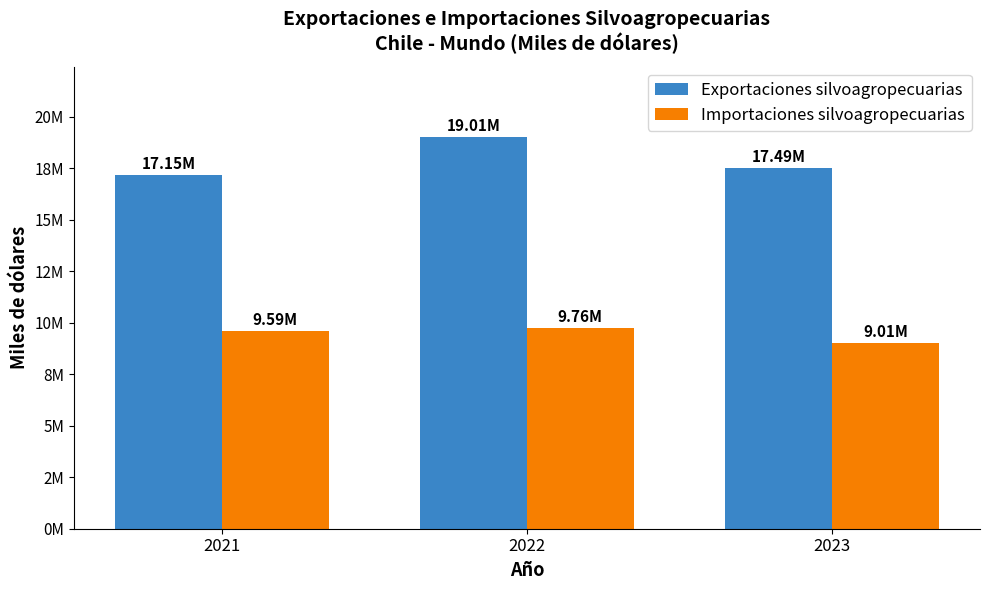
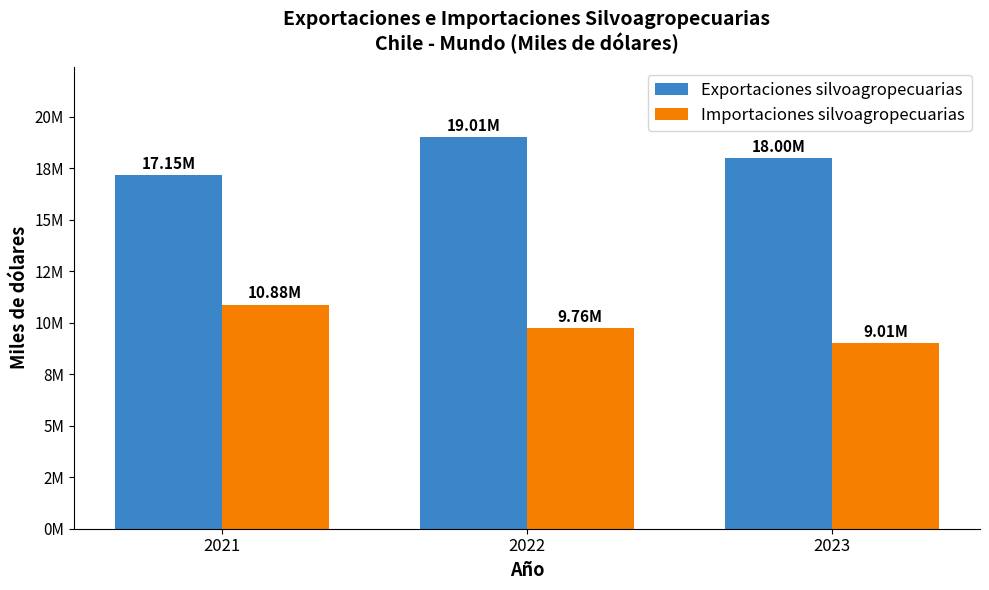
  {
    "Exportaciones silvoagropecuarias": {
      "2021": "17.15M",
      "2022": "19.01M",
-     "2023": "17.49M"
+     "2023": "18.00M"
    },
    "Importaciones silvoagropecuarias": {
-     "2021": "9.59M",
+     "2021": "10.88M",
      "2022": "9.76M",
      "2023": "9.01M"
    }
  }
